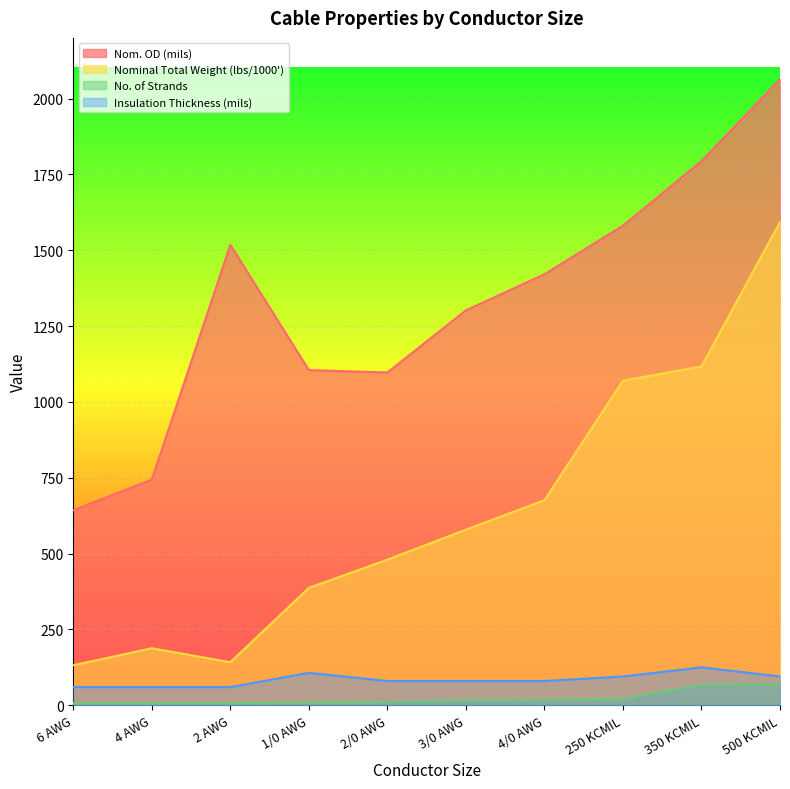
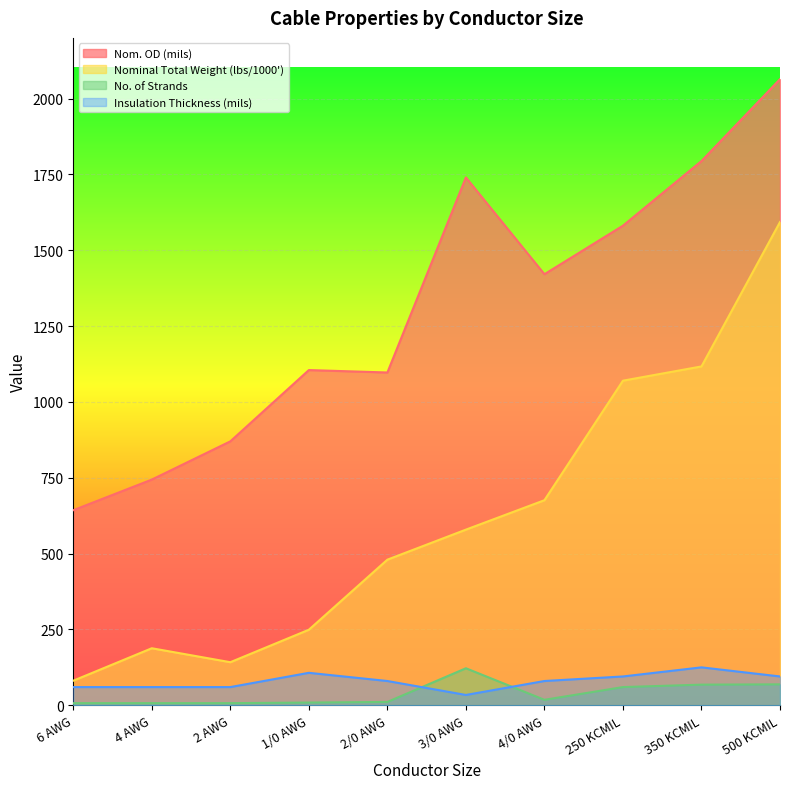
  {
    "Nom. OD (mils)": {
      "6 AWG": 640,
      "4 AWG": 740,
-     "2 AWG": 1520,
+     "2 AWG": 870,
      "1/0 AWG": 1110,
      "2/0 AWG": 1100,
-     "3/0 AWG": 1300,
+     "3/0 AWG": 1740,
      "4/0 AWG": 1420,
      "250 KCMIL": 1580,
      "350 KCMIL": 1790,
      "500 KCMIL": 2060
    },
    "Nominal Total Weight (lbs/1000')": {
-     "6 AWG": 130,
+     "6 AWG": 80,
      "4 AWG": 190,
      "2 AWG": 140,
-     "1/0 AWG": 390,
+     "1/0 AWG": 250,
      "2/0 AWG": 480,
      "3/0 AWG": 580,
      "4/0 AWG": 680,
      "250 KCMIL": 1070,
      "350 KCMIL": 1120,
      "500 KCMIL": 1590
    },
    "No. of Strands": {
      "6 AWG": 10,
      "4 AWG": 10,
      "2 AWG": 10,
      "1/0 AWG": 10,
      "2/0 AWG": 10,
-     "3/0 AWG": 20,
+     "3/0 AWG": 120,
      "4/0 AWG": 20,
-     "250 KCMIL": 20,
+     "250 KCMIL": 60,
      "350 KCMIL": 70,
      "500 KCMIL": 70
    },
    "Insulation Thickness (mils)": {
      "6 AWG": 60,
      "4 AWG": 60,
      "2 AWG": 60,
      "1/0 AWG": 110,
      "2/0 AWG": 80,
-     "3/0 AWG": 80,
+     "3/0 AWG": 30,
      "4/0 AWG": 80,
      "250 KCMIL": 100,
      "350 KCMIL": 130,
      "500 KCMIL": 100
    }
  }
